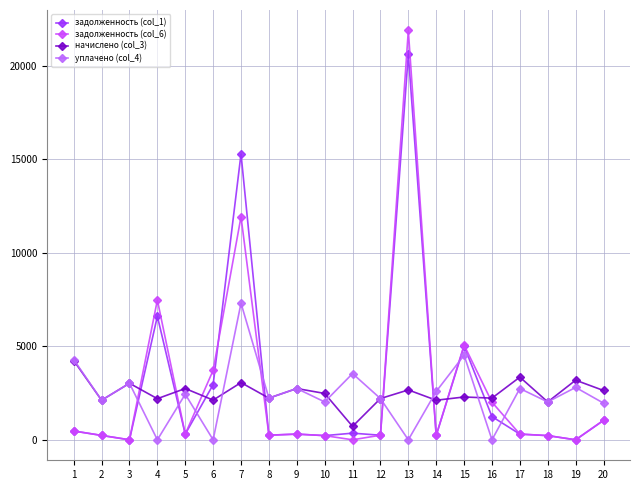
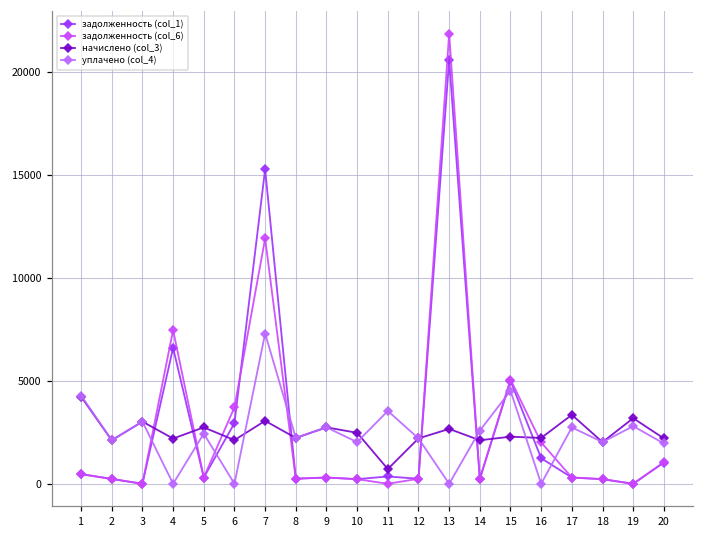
  {
    "начислено (col_3)": {
      "4": 2200,
      "5": 2700,
      "6": 2100,
      "7": 3100,
      "10": 2500,
      "11": 700,
      "13": 2700,
      "14": 2100,
      "15": 2300,
      "16": 2200,
      "17": 3400,
      "19": 3200,
-     "20": 2600
+     "20": 2200
    }
  }
